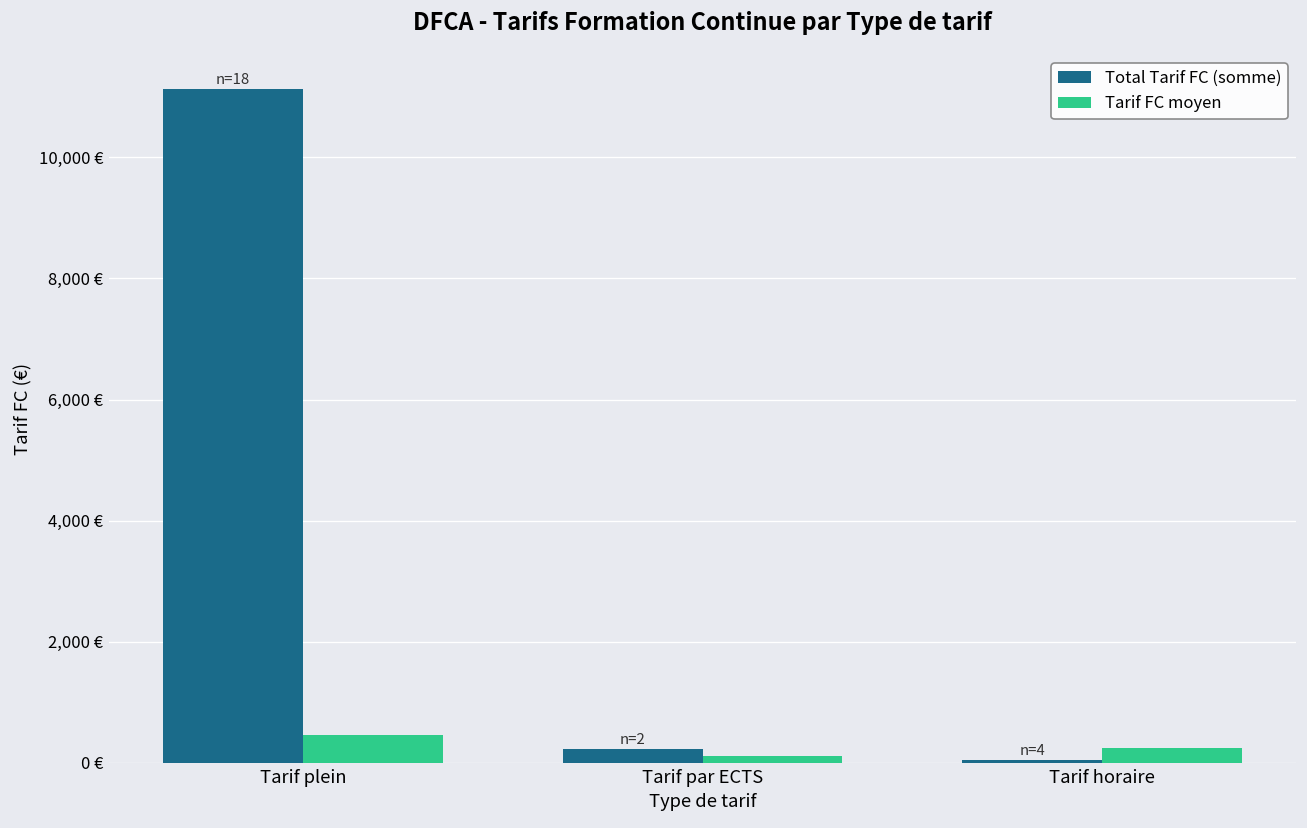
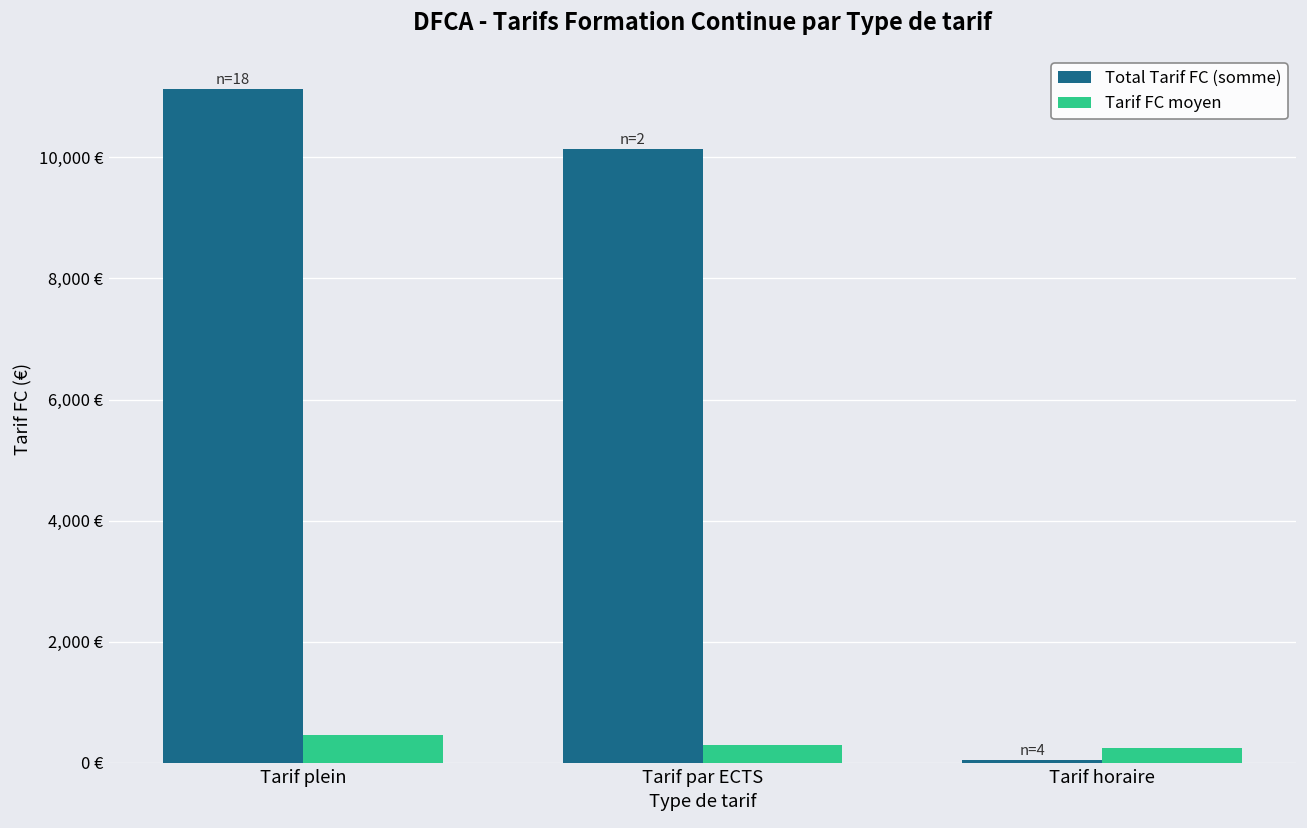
  {
    "Total Tarif FC (somme)": {
-     "Tarif par ECTS": "200 €"
+     "Tarif par ECTS": "10,100 €"
    },
    "Tarif FC moyen": {
      "Tarif plein": "500 €",
-     "Tarif par ECTS": "100 €",
+     "Tarif par ECTS": "300 €",
      "Tarif horaire": "200 €"
    }
  }
